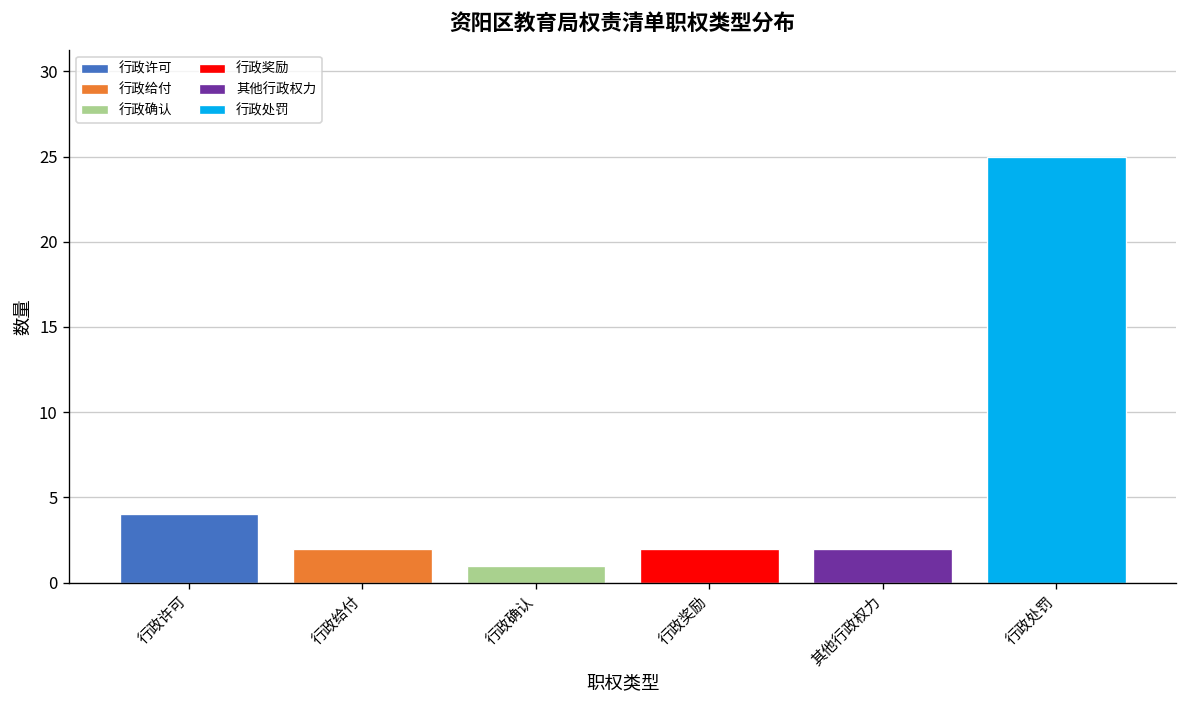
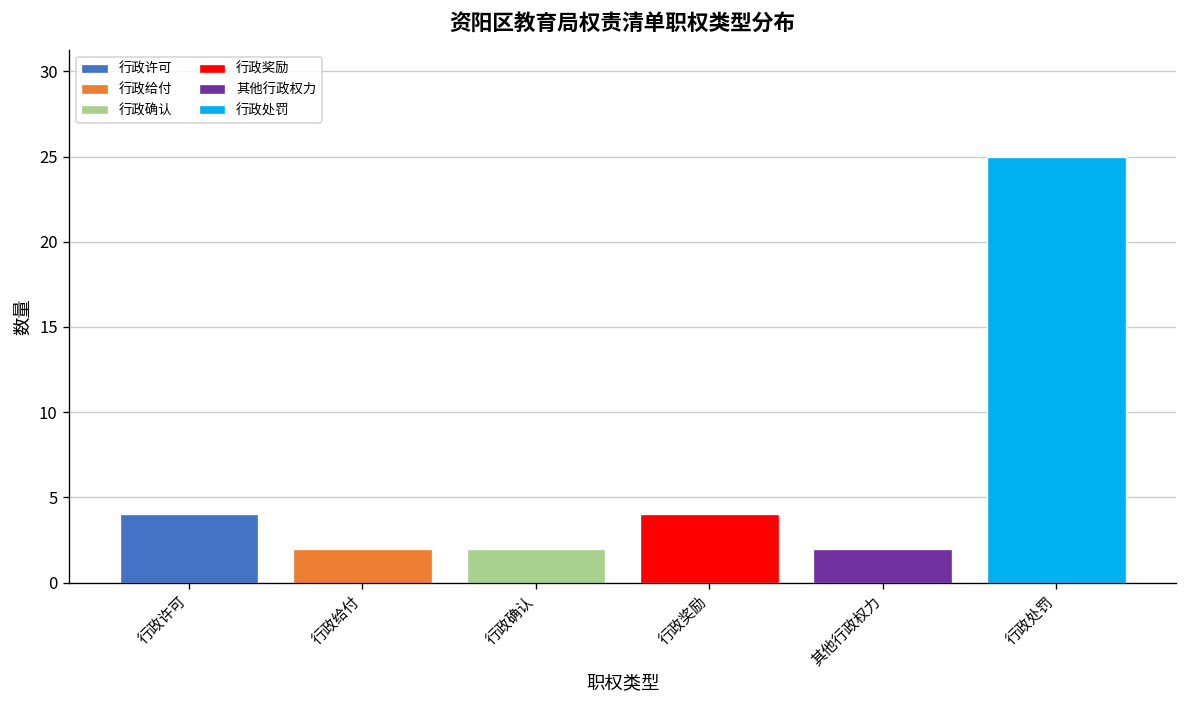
  {
    "行政许可": 4,
    "行政给付": 2,
-   "行政确认": 1,
-   "行政奖励": 2,
+   "行政确认": 2,
+   "行政奖励": 4,
    "其他行政权力": 2,
    "行政处罚": 25
  }
